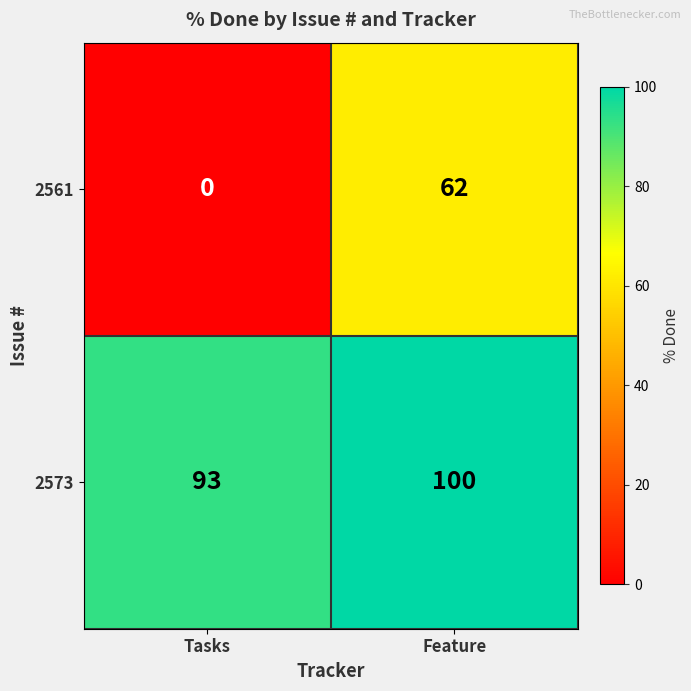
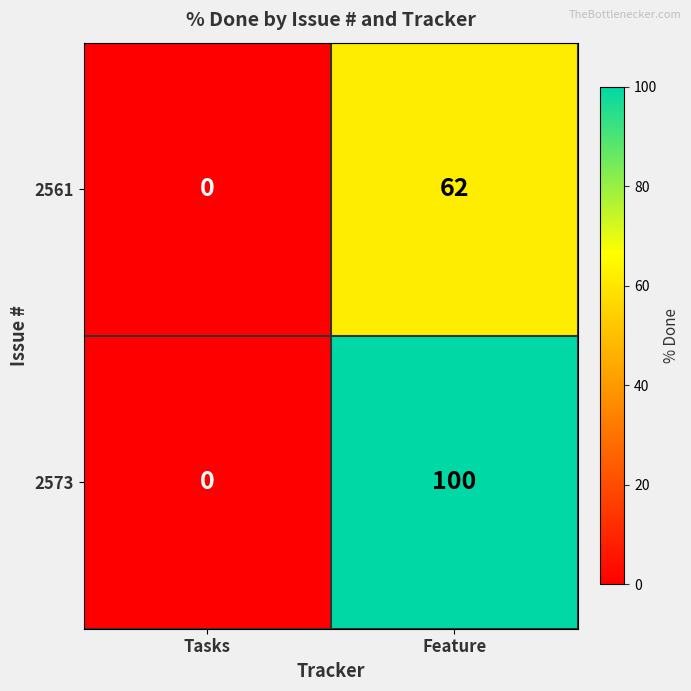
  {
    "2561": {
      "Tasks": 0,
      "Feature": 62
    },
    "2573": {
-     "Tasks": 93,
+     "Tasks": 0,
      "Feature": 100
    }
  }
